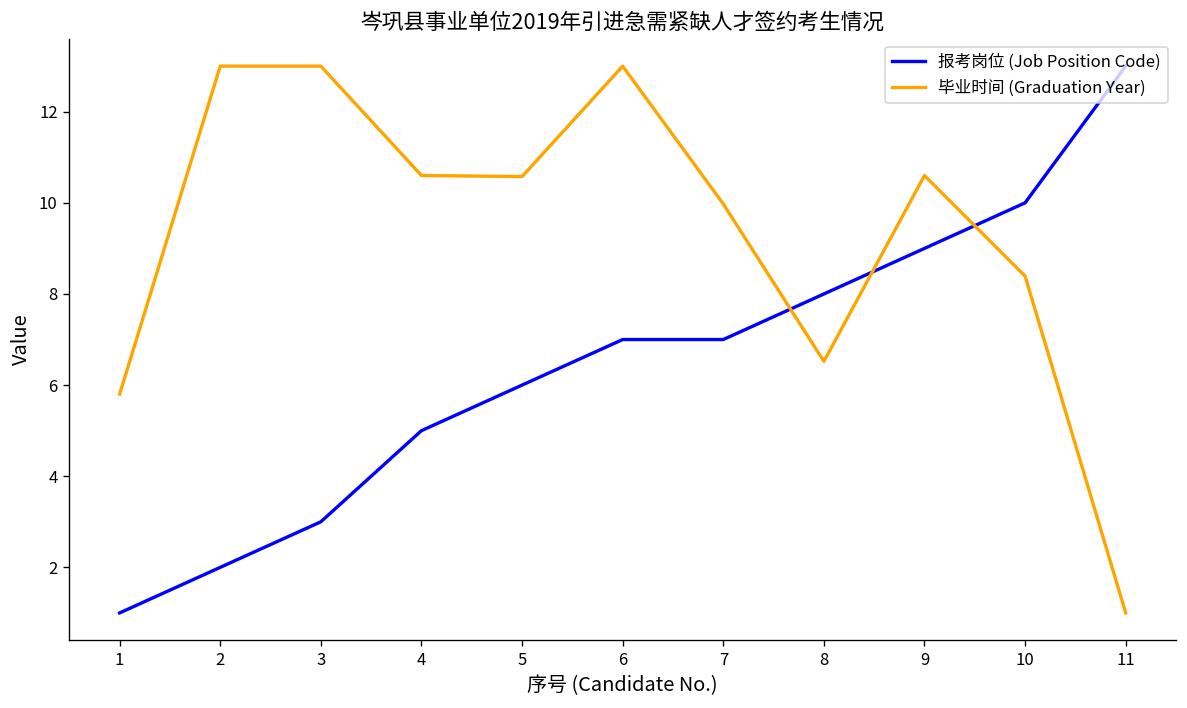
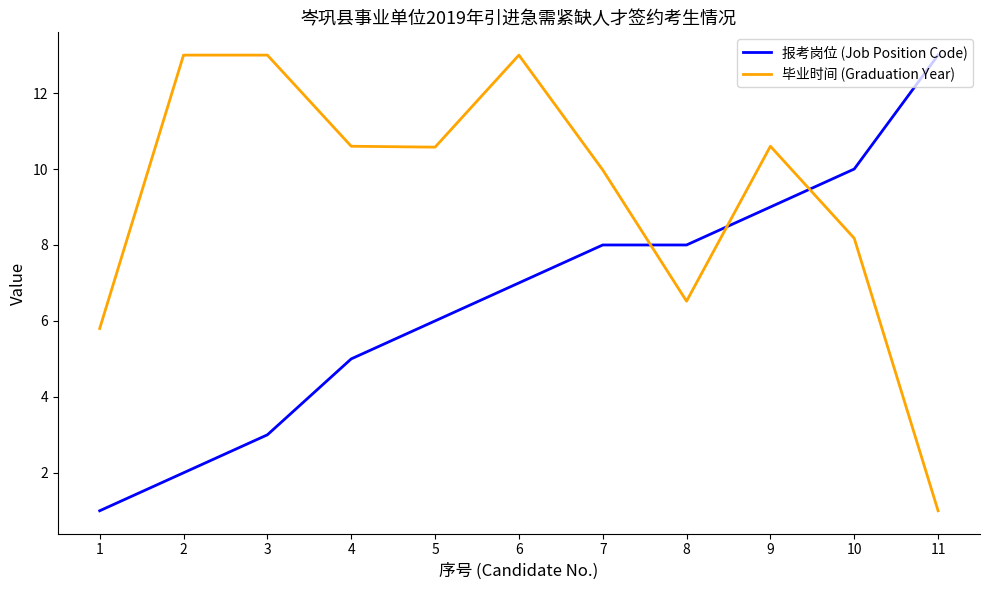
  {
    "报考岗位 (Job Position Code)": {
      "1": 1.0,
      "2": 2.0,
      "3": 3.0,
      "4": 5.0,
      "5": 6.0,
      "6": 7.0,
-     "7": 7.0,
+     "7": 8.0,
      "8": 8.0,
      "9": 9.0,
      "10": 10.0
    },
    "毕业时间 (Graduation Year)": {
      "1": 5.8,
      "2": 13.0,
      "3": 13.0,
      "4": 10.6,
      "5": 10.6,
      "6": 13.0,
      "7": 10.0,
      "8": 6.5,
      "9": 10.6,
-     "10": 8.4,
+     "10": 8.2,
      "11": 1.0
    }
  }
